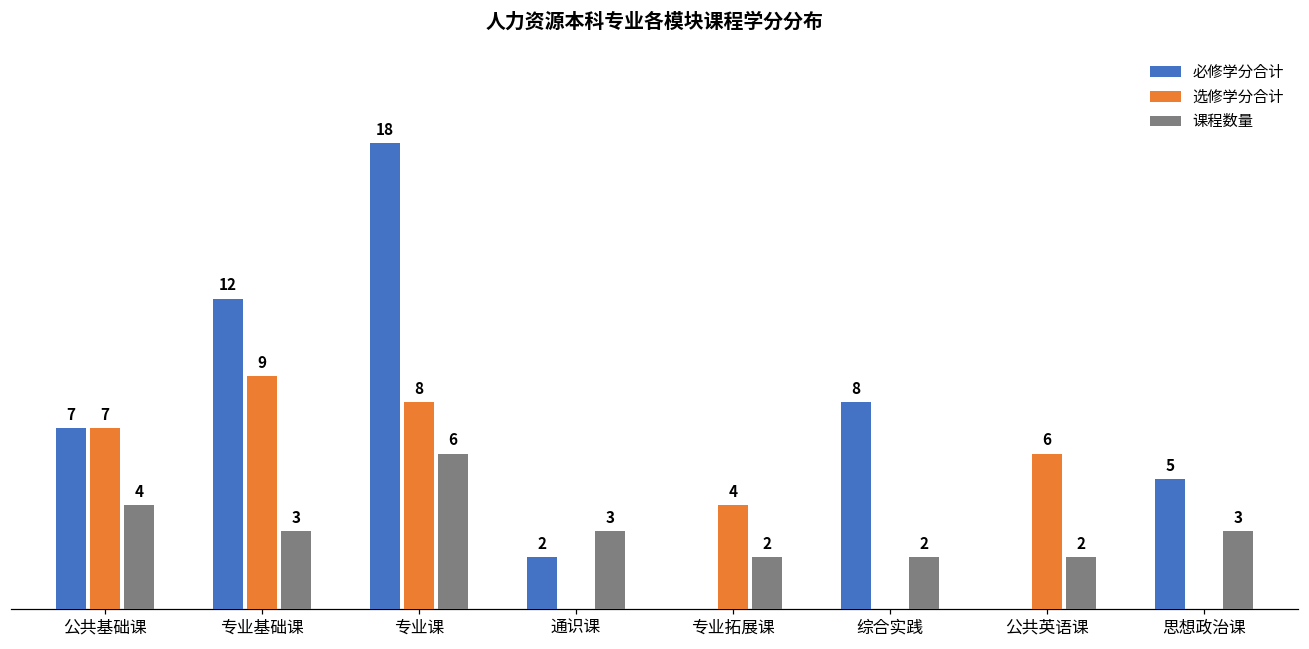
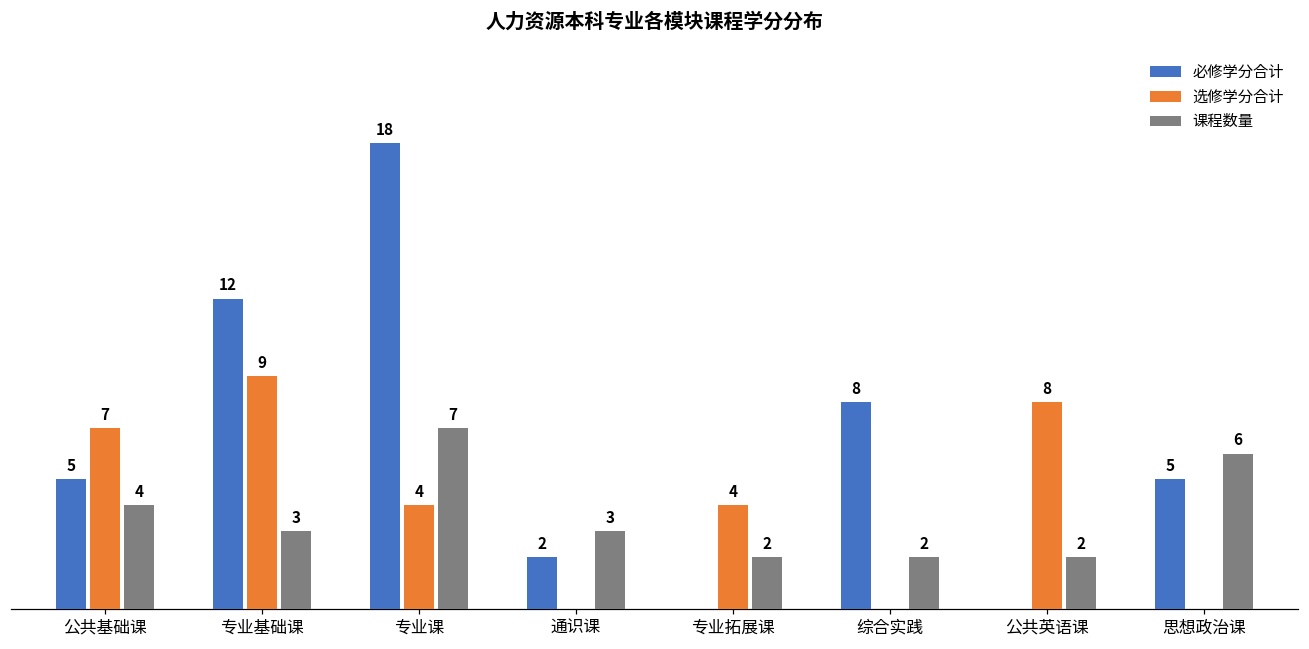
  {
    "必修学分合计": {
-     "公共基础课": 7,
+     "公共基础课": 5,
      "专业基础课": 12,
      "专业课": 18,
      "通识课": 2,
      "综合实践": 8,
      "思想政治课": 5
    },
    "选修学分合计": {
      "公共基础课": 7,
      "专业基础课": 9,
-     "专业课": 8,
+     "专业课": 4,
      "专业拓展课": 4,
-     "公共英语课": 6
+     "公共英语课": 8
    },
    "课程数量": {
      "公共基础课": 4,
      "专业基础课": 3,
-     "专业课": 6,
+     "专业课": 7,
      "通识课": 3,
      "专业拓展课": 2,
      "综合实践": 2,
      "公共英语课": 2,
-     "思想政治课": 3
+     "思想政治课": 6
    }
  }
